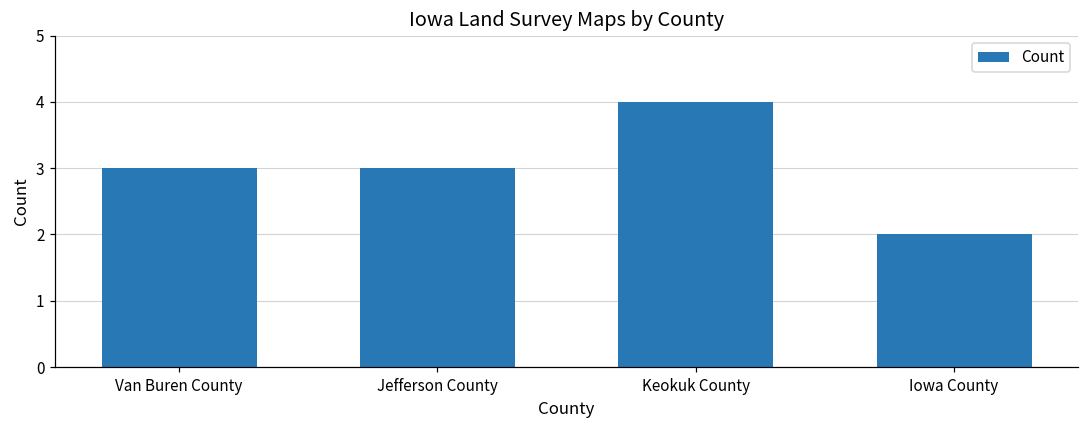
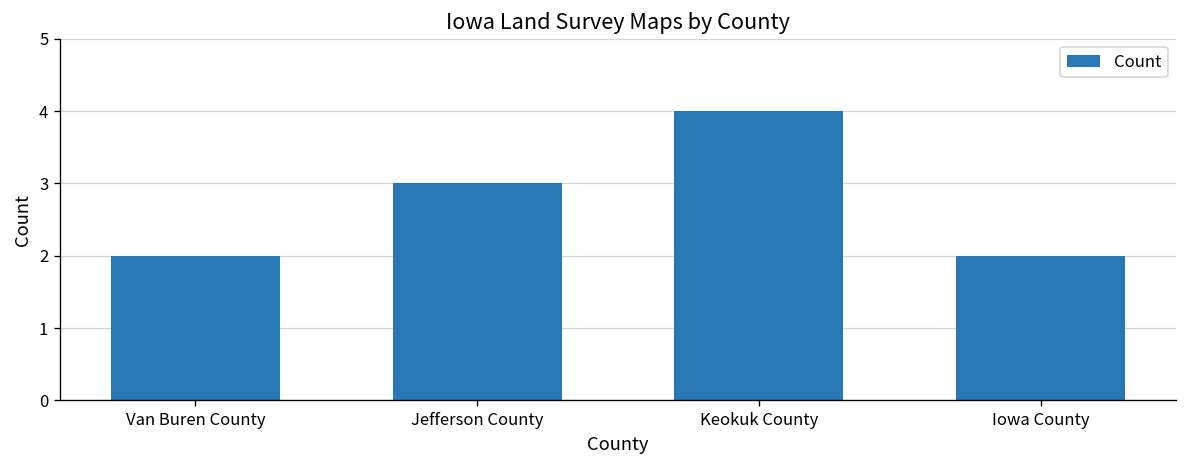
  {
-   "Van Buren County": 3,
+   "Van Buren County": 2,
    "Jefferson County": 3,
    "Keokuk County": 4,
    "Iowa County": 2
  }
